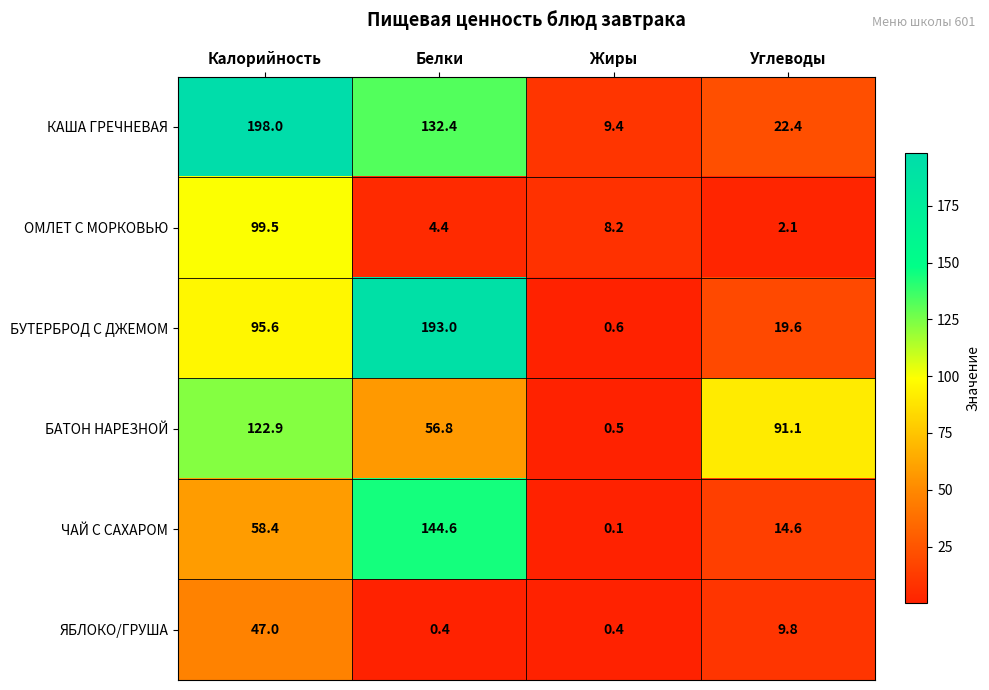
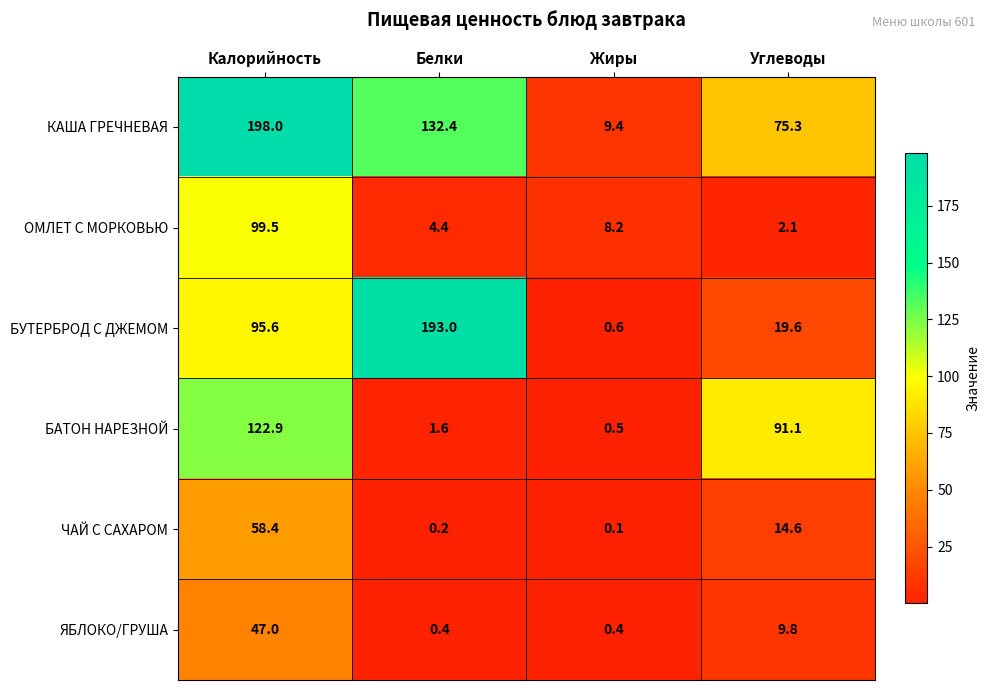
  {
    "КАША ГРЕЧНЕВАЯ": {
      "Калорийность": 198.0,
      "Белки": 132.4,
      "Жиры": 9.4,
-     "Углеводы": 22.4
+     "Углеводы": 75.3
    },
    "ОМЛЕТ С МОРКОВЬЮ": {
      "Калорийность": 99.5,
      "Белки": 4.4,
      "Жиры": 8.2,
      "Углеводы": 2.1
    },
    "БУТЕРБРОД С ДЖЕМОМ": {
      "Калорийность": 95.6,
      "Белки": 193.0,
      "Жиры": 0.6,
      "Углеводы": 19.6
    },
    "БАТОН НАРЕЗНОЙ": {
      "Калорийность": 122.9,
-     "Белки": 56.8,
+     "Белки": 1.6,
      "Жиры": 0.5,
      "Углеводы": 91.1
    },
    "ЧАЙ С САХАРОМ": {
      "Калорийность": 58.4,
-     "Белки": 144.6,
+     "Белки": 0.2,
      "Жиры": 0.1,
      "Углеводы": 14.6
    },
    "ЯБЛОКО/ГРУША": {
      "Калорийность": 47.0,
      "Белки": 0.4,
      "Жиры": 0.4,
      "Углеводы": 9.8
    }
  }
